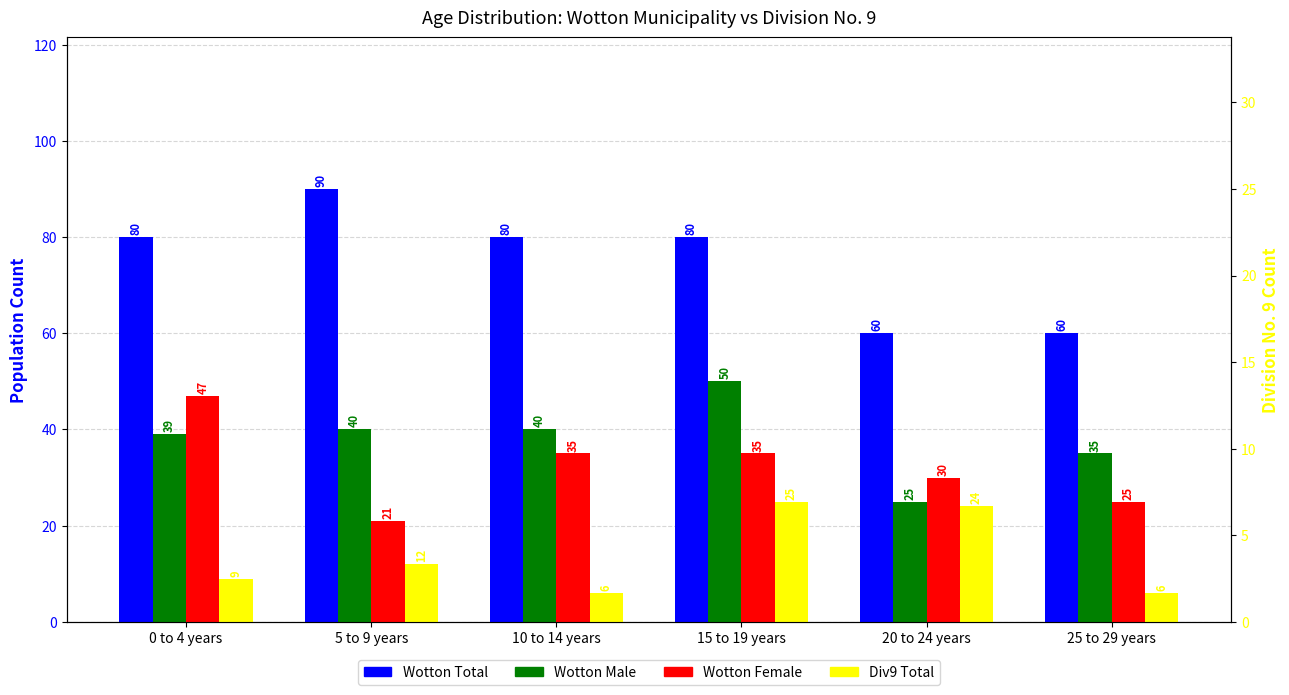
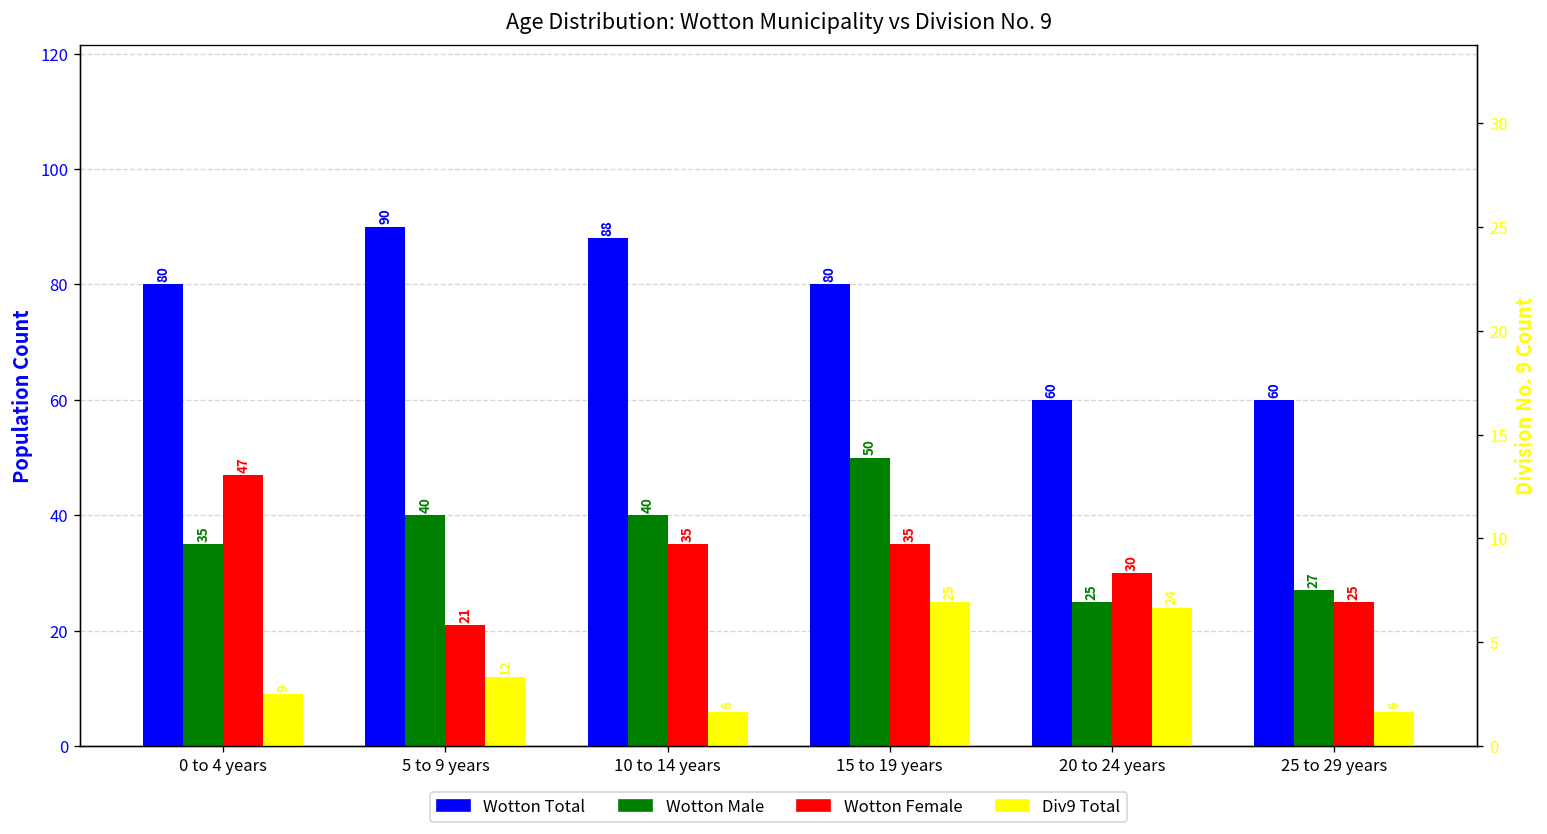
  {
    "Wotton Total": {
      "0 to 4 years": 80,
      "5 to 9 years": 90,
-     "10 to 14 years": 80,
+     "10 to 14 years": 88,
      "15 to 19 years": 80,
      "20 to 24 years": 60,
      "25 to 29 years": 60
    },
    "Wotton Male": {
-     "0 to 4 years": 39,
+     "0 to 4 years": 35,
      "5 to 9 years": 40,
      "10 to 14 years": 40,
      "15 to 19 years": 50,
      "20 to 24 years": 25,
-     "25 to 29 years": 35
+     "25 to 29 years": 27
    },
    "Wotton Female": {
      "0 to 4 years": 47,
      "5 to 9 years": 21,
      "10 to 14 years": 35,
      "15 to 19 years": 35,
      "20 to 24 years": 30,
      "25 to 29 years": 25
    },
    "Div9 Total": {
      "0 to 4 years": 9,
      "5 to 9 years": 12,
      "10 to 14 years": 6,
      "15 to 19 years": 25,
      "20 to 24 years": 24,
      "25 to 29 years": 6
    }
  }
